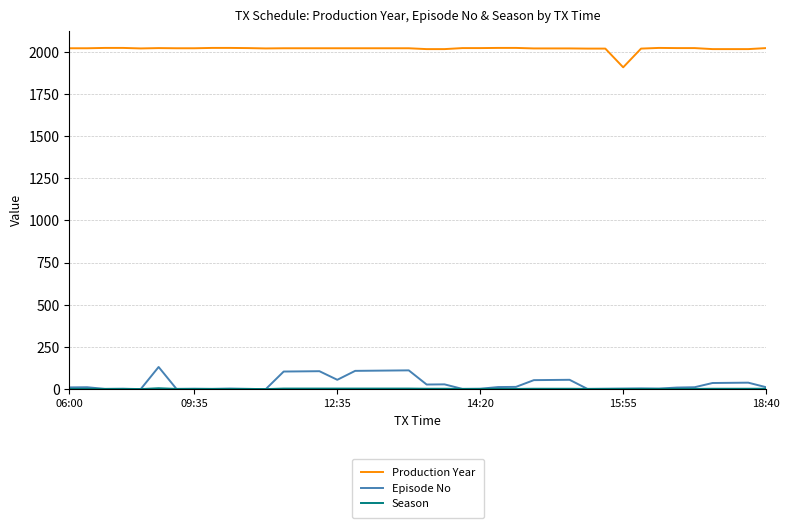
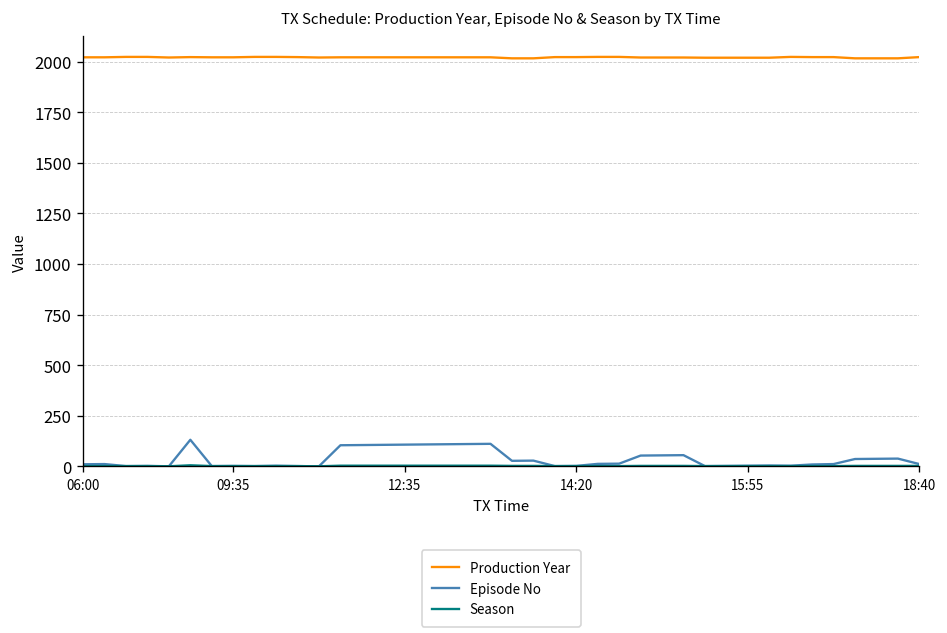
  {
    "Production Year": {
      "06:00": 2020,
      "09:35": 2020,
      "12:35": 2020,
      "14:20": 2020,
-     "15:55": 1910,
+     "15:55": 2020,
      "18:40": 2020
    },
    "Episode No": {
-     "12:35": 60
+     "12:35": 110
    },
    "Season": {
      "12:35": 0
    }
  }
